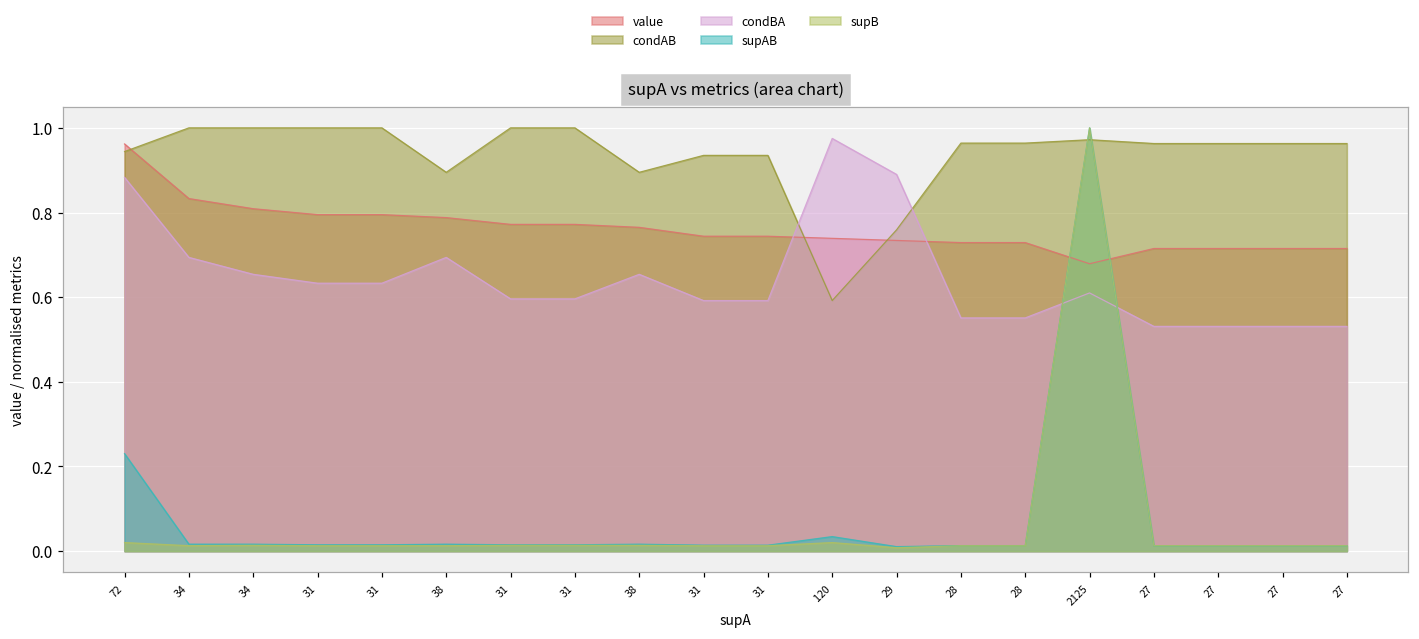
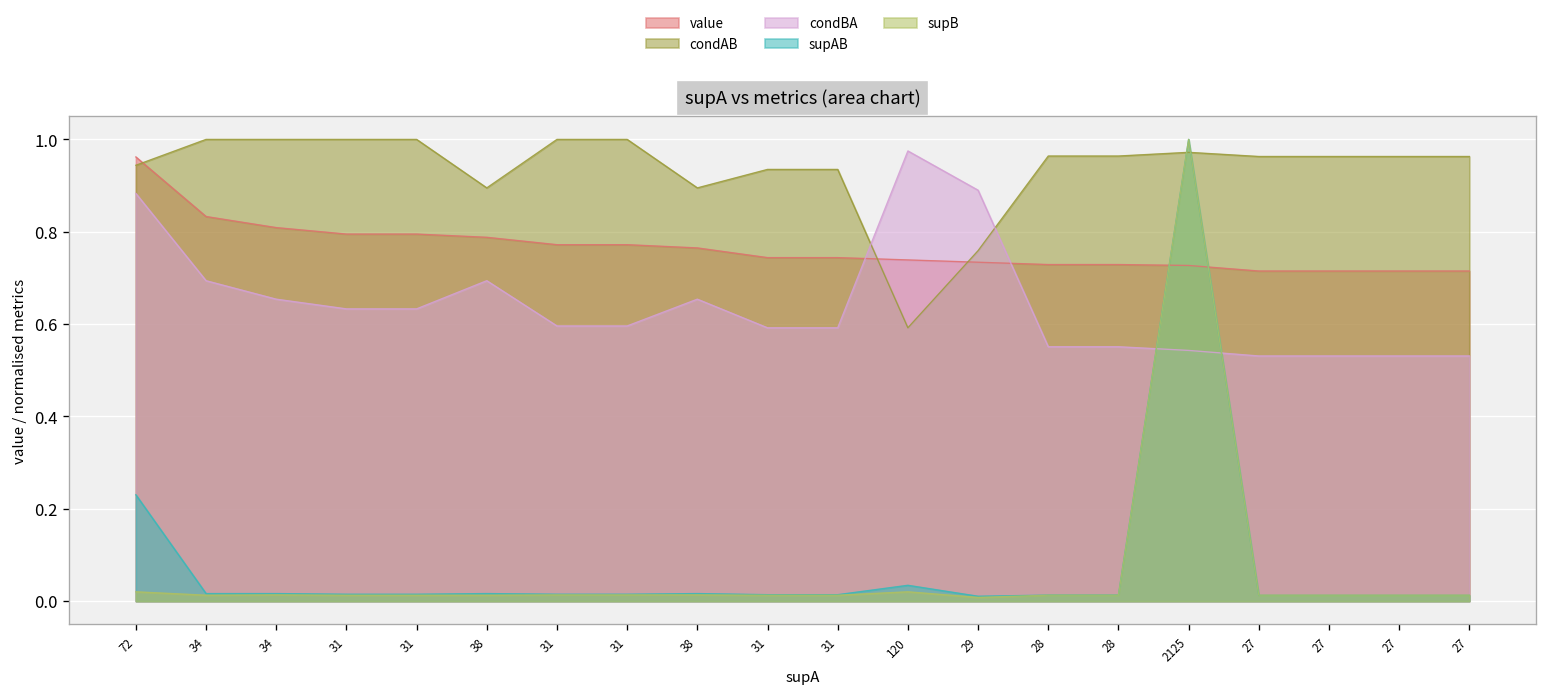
  {
    "value": {
      "72": 0.96,
      "120": 0.74,
      "29": 0.73,
-     "2125": 0.68
+     "2125": 0.73
    },
    "condBA": {
      "72": 0.88,
      "120": 0.98,
      "29": 0.89,
-     "2125": 0.61
+     "2125": 0.54
    },
    "supAB": {
      "72": 0.23,
      "120": 0.03
    }
  }
